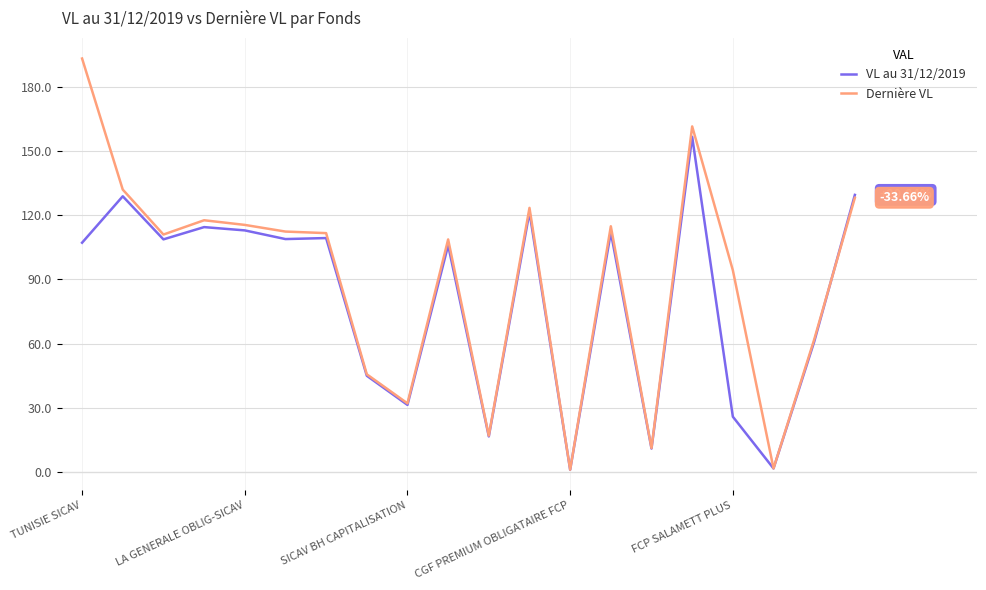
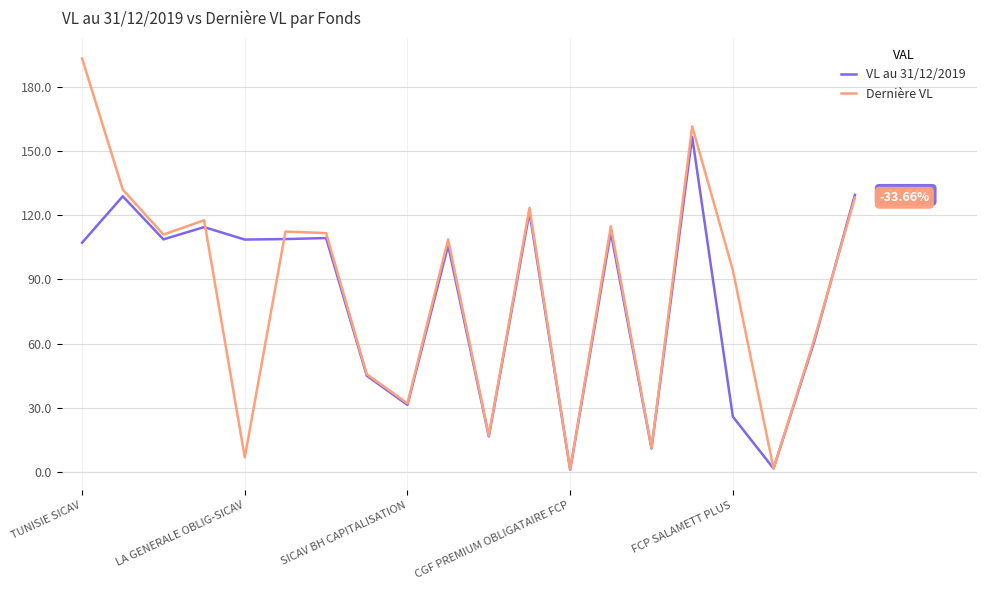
  {
    "VL au 31/12/2019": {
      "TUNISIE SICAV": 107,
-     "LA GENERALE OBLIG-SICAV": 113,
+     "LA GENERALE OBLIG-SICAV": 109,
      "FCP SALAMETT PLUS": 26
    },
    "Dernière VL": {
      "TUNISIE SICAV": 193,
-     "LA GENERALE OBLIG-SICAV": 115,
+     "LA GENERALE OBLIG-SICAV": 7,
      "FCP SALAMETT PLUS": 94
    }
  }
